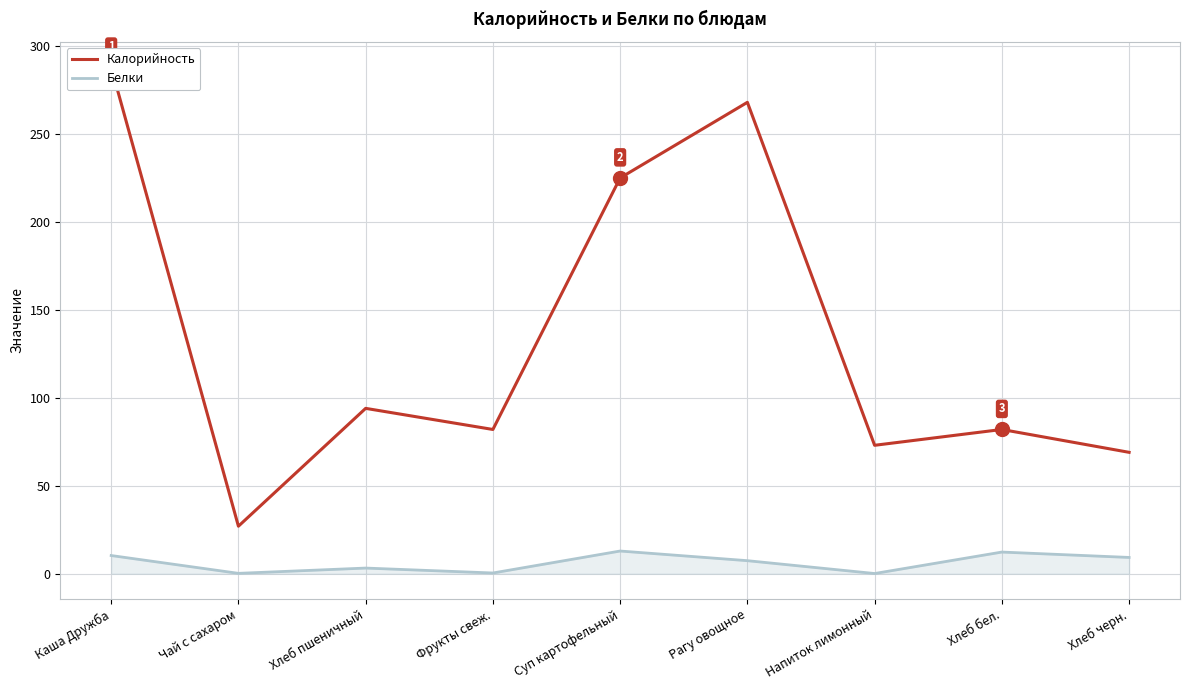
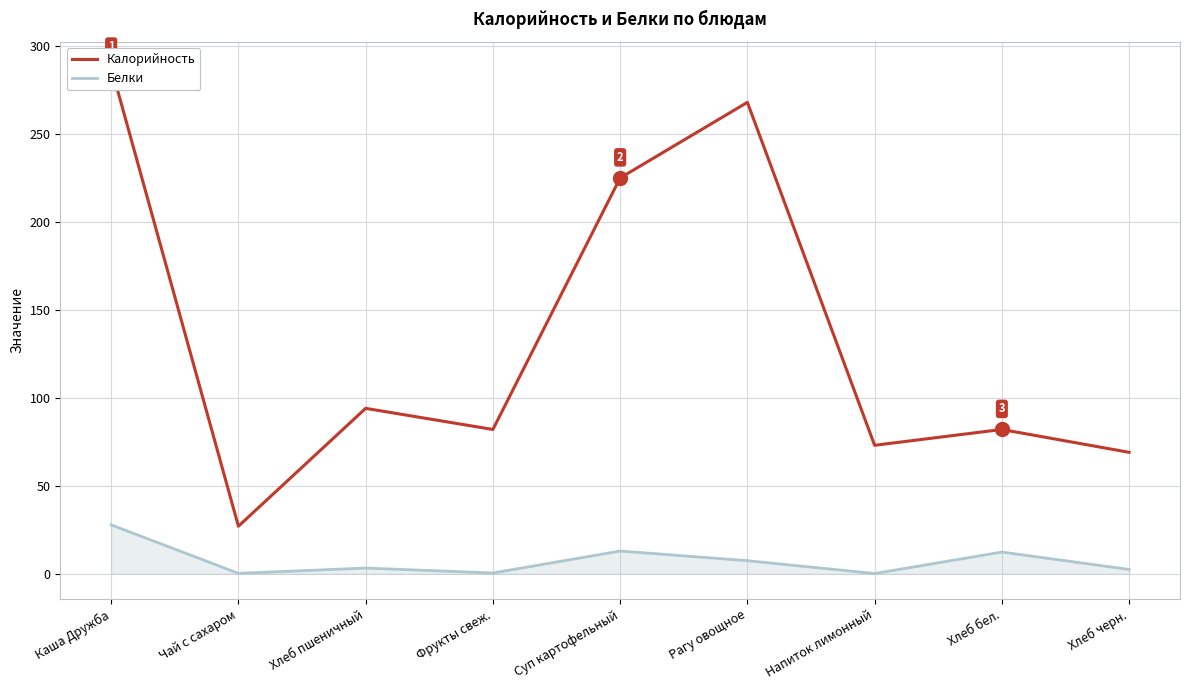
  {
    "Белки": {
-     "Каша Дружба": 10,
+     "Каша Дружба": 28,
      "Чай с сахаром": 0,
      "Хлеб пшеничный": 3,
      "Фрукты свеж.": 0,
      "Суп картофельный": 13,
      "Рагу овощное": 7,
      "Напиток лимонный": 0,
      "Хлеб бел.": 12,
-     "Хлеб черн.": 9
+     "Хлеб черн.": 2
    }
  }
